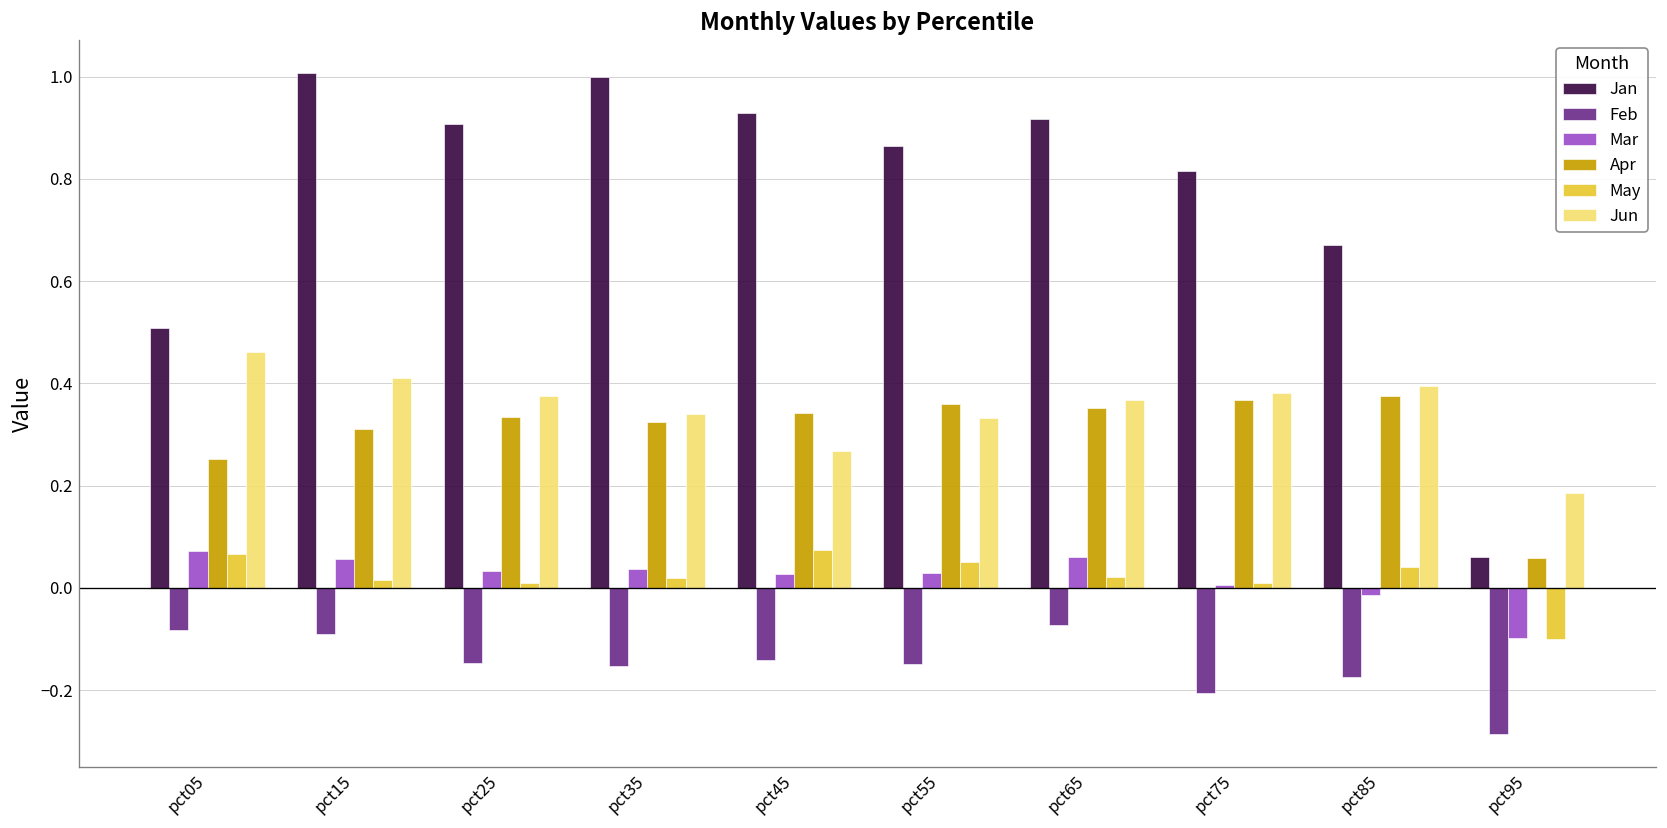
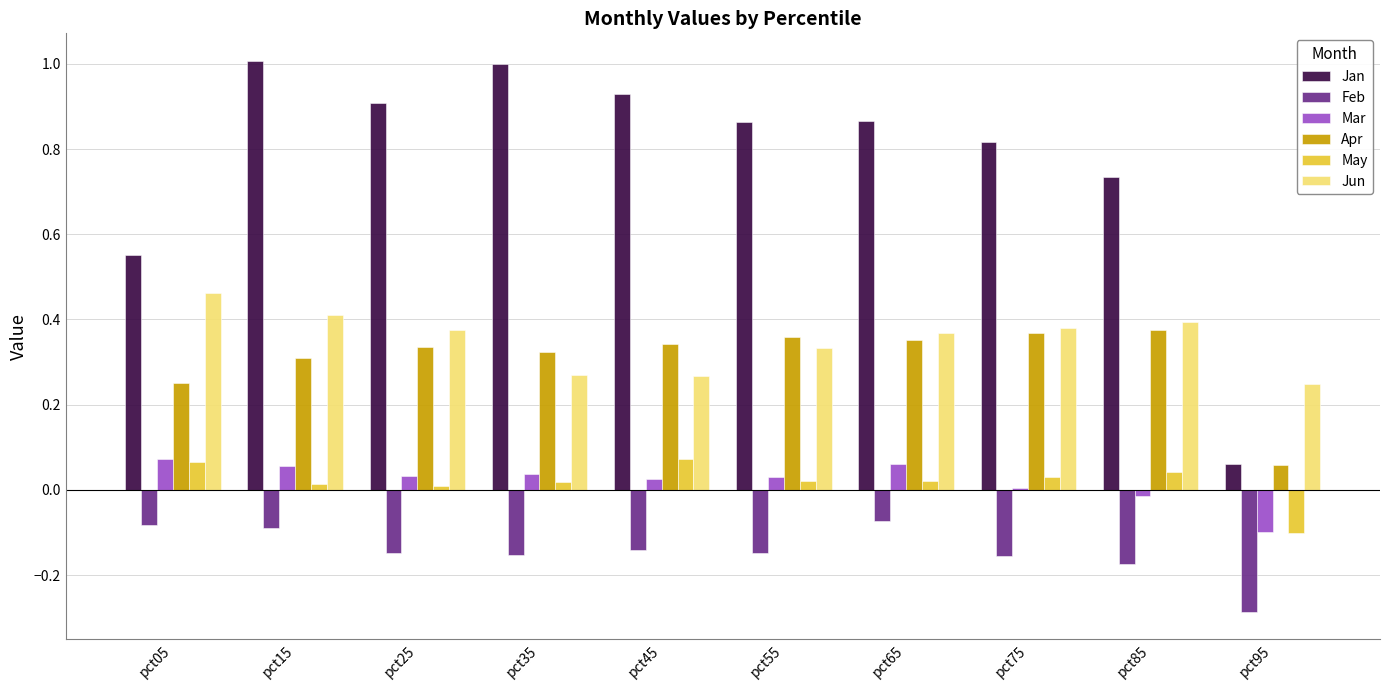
  {
    "Jan": {
-     "pct05": 0.51,
+     "pct05": 0.55,
      "pct15": 1.01,
      "pct25": 0.91,
      "pct35": 1.00,
      "pct45": 0.93,
      "pct55": 0.86,
-     "pct65": 0.92,
+     "pct65": 0.87,
      "pct75": 0.82,
-     "pct85": 0.67,
+     "pct85": 0.73,
      "pct95": 0.06
    },
    "Feb": {
      "pct05": -0.08,
      "pct15": -0.09,
      "pct25": -0.15,
      "pct35": -0.15,
      "pct45": -0.14,
      "pct55": -0.15,
      "pct65": -0.07,
-     "pct75": -0.21,
+     "pct75": -0.16,
      "pct85": -0.18,
      "pct95": -0.29
    },
    "Mar": {
      "pct05": 0.07,
      "pct15": 0.06,
      "pct25": 0.03,
      "pct35": 0.04,
      "pct45": 0.03,
      "pct55": 0.03,
      "pct65": 0.06,
      "pct85": -0.01,
      "pct95": -0.10
    },
    "Apr": {
      "pct05": 0.25,
      "pct15": 0.31,
      "pct25": 0.33,
      "pct35": 0.32,
      "pct45": 0.34,
      "pct55": 0.36,
      "pct65": 0.35,
      "pct75": 0.37,
      "pct85": 0.38,
      "pct95": 0.06
    },
    "May": {
      "pct05": 0.07,
      "pct15": 0.01,
      "pct25": 0.01,
      "pct35": 0.02,
      "pct45": 0.07,
-     "pct55": 0.05,
+     "pct55": 0.02,
      "pct65": 0.02,
-     "pct75": 0.01,
+     "pct75": 0.03,
      "pct85": 0.04,
      "pct95": -0.10
    },
    "Jun": {
      "pct05": 0.46,
      "pct15": 0.41,
      "pct25": 0.37,
-     "pct35": 0.34,
+     "pct35": 0.27,
      "pct45": 0.27,
      "pct55": 0.33,
      "pct65": 0.37,
      "pct75": 0.38,
      "pct85": 0.39,
-     "pct95": 0.19
+     "pct95": 0.25
    }
  }
